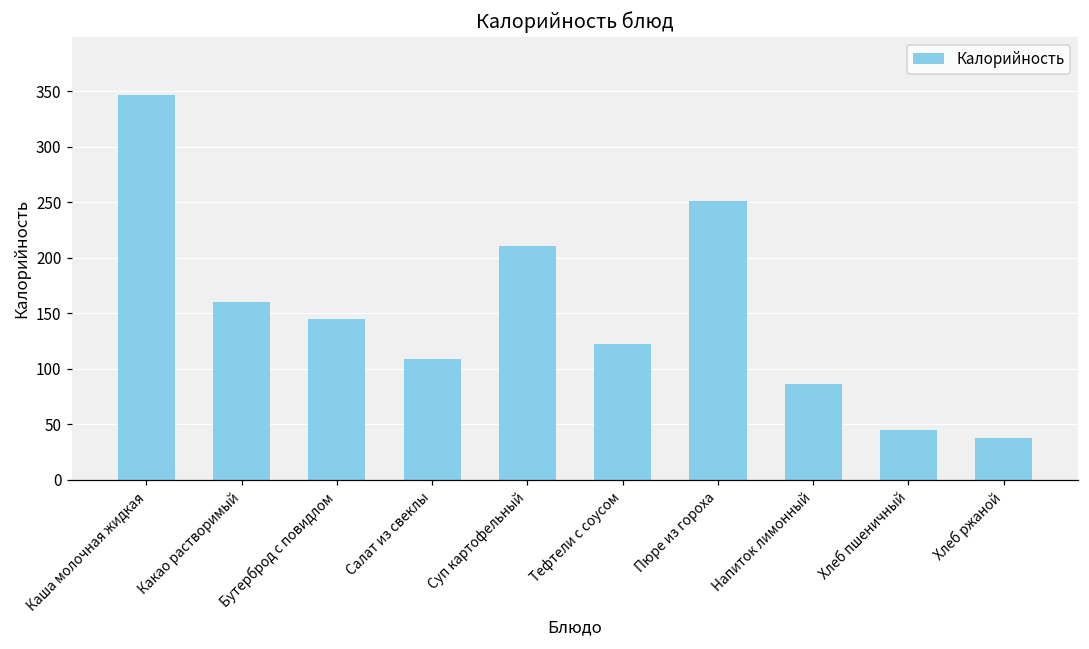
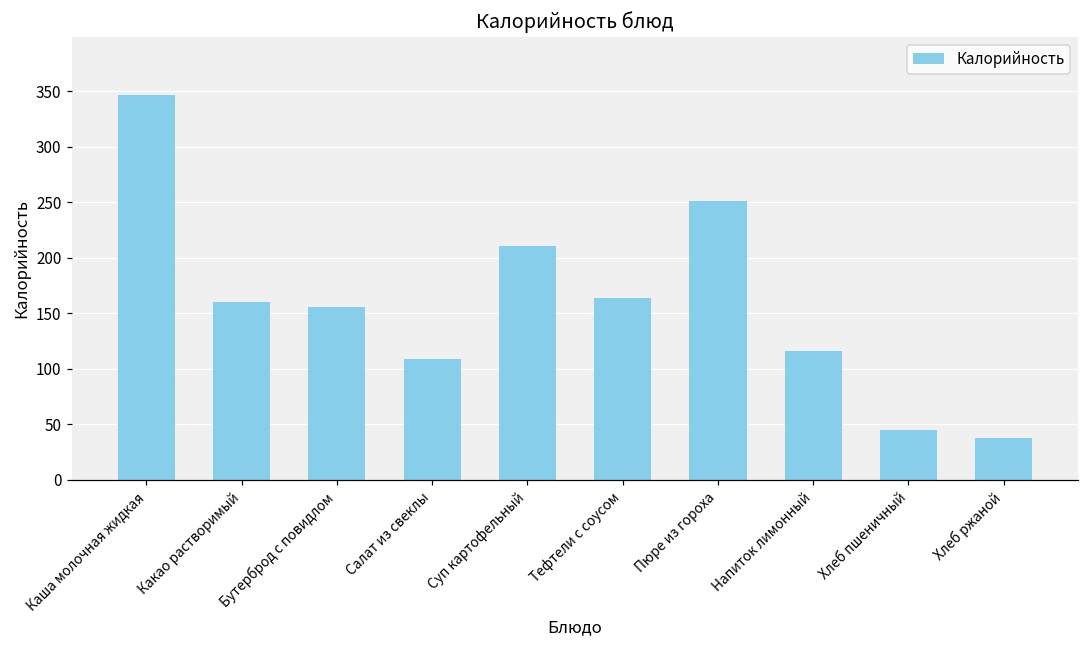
  {
    "Каша молочная жидкая": 347,
    "Какао растворимый": 160,
-   "Бутерброд с повидлом": 145,
+   "Бутерброд с повидлом": 156,
    "Салат из свеклы": 109,
    "Суп картофельный": 211,
-   "Тефтели с соусом": 122,
+   "Тефтели с соусом": 164,
    "Пюре из гороха": 251,
-   "Напиток лимонный": 86,
+   "Напиток лимонный": 116,
    "Хлеб пшеничный": 45,
    "Хлеб ржаной": 38
  }
